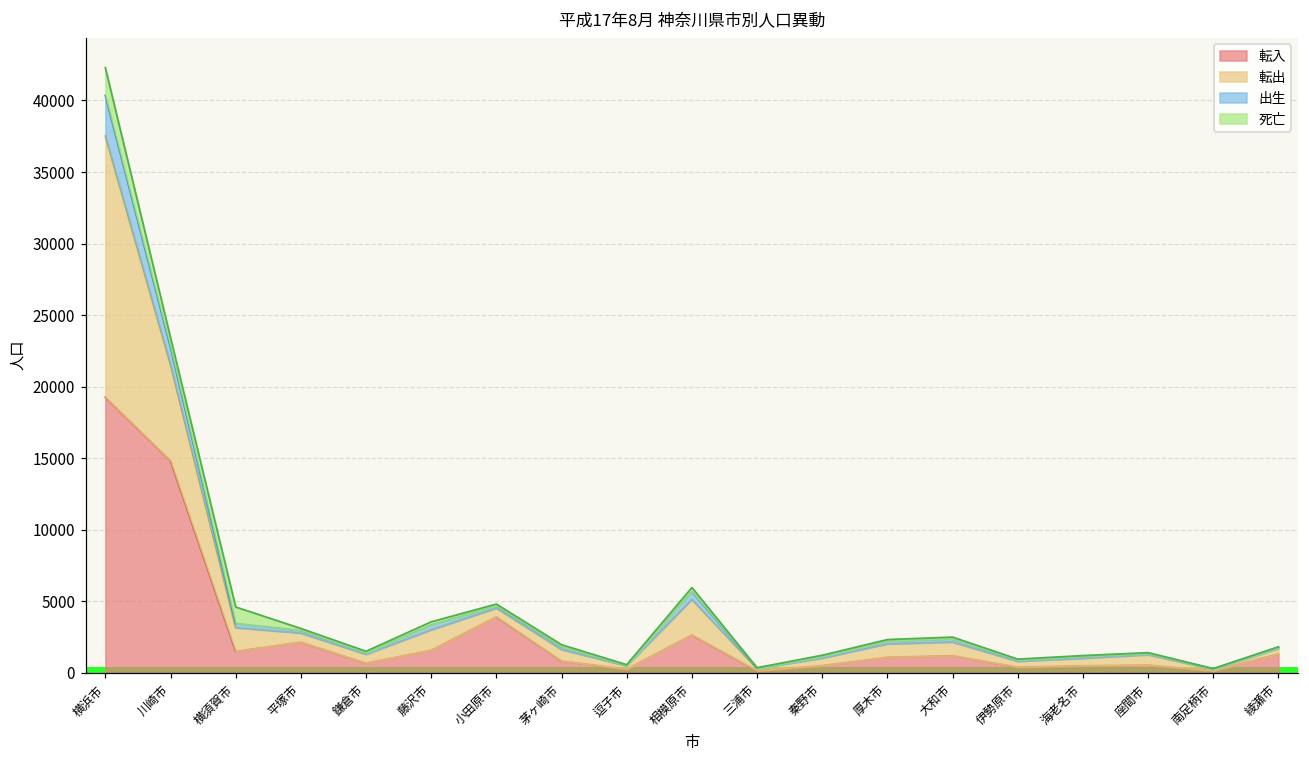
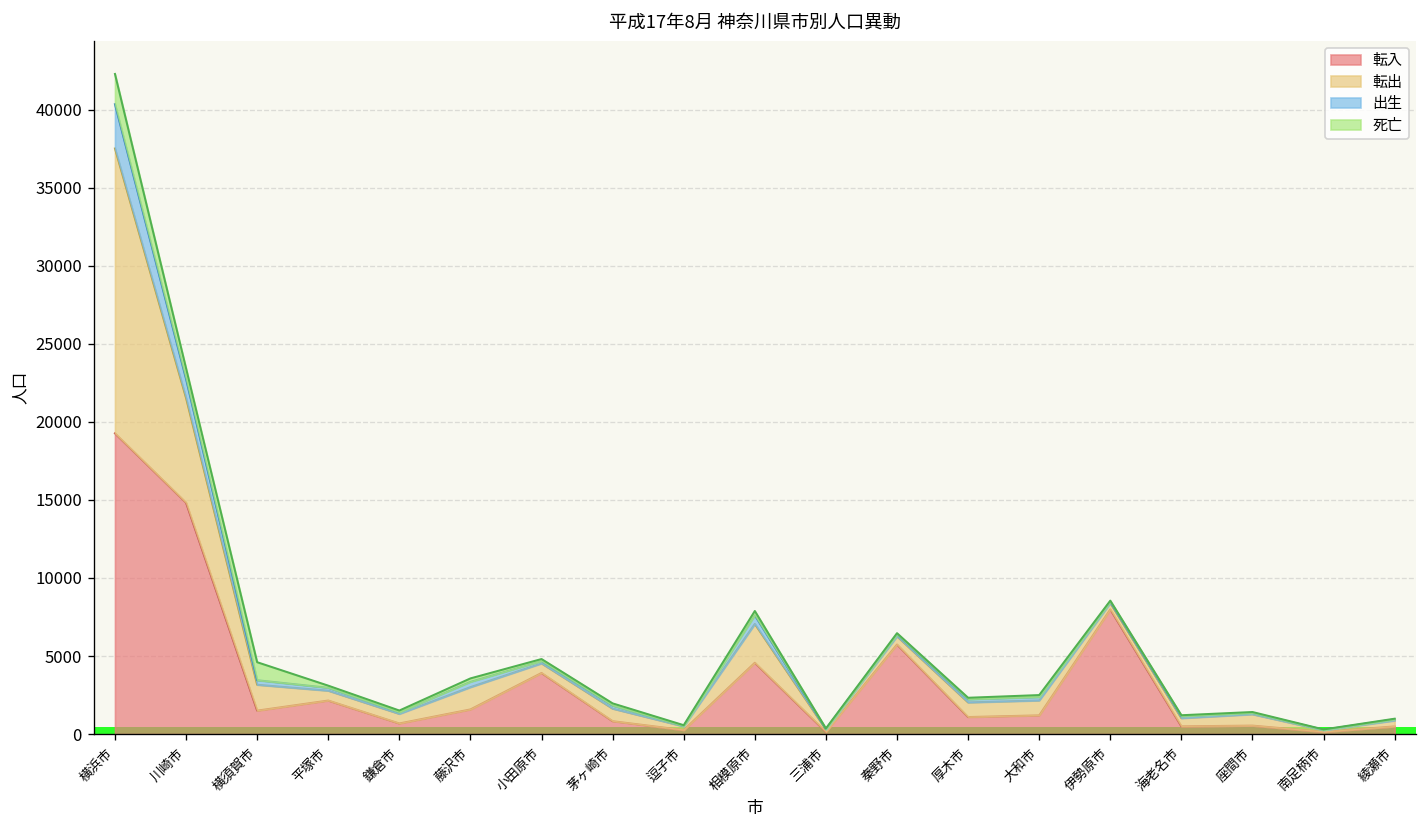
  {
    "転入": {
      "横浜市": 19300,
      "川崎市": 14800,
      "横須賀市": 1500,
      "平塚市": 2200,
      "鎌倉市": 700,
      "藤沢市": 1600,
      "小田原市": 3900,
      "茅ヶ崎市": 800,
      "逗子市": 300,
-     "相模原市": 2700,
-     "秦野市": 500,
+     "相模原市": 4600,
+     "秦野市": 5700,
      "厚木市": 1100,
      "大和市": 1200,
-     "伊勢原市": 400,
+     "伊勢原市": 8000,
      "海老名市": 500,
      "座間市": 500,
-     "綾瀬市": 1300
+     "綾瀬市": 500
    },
    "転出": {
      "横浜市": 18200,
      "川崎市": 6700,
      "横須賀市": 1700,
      "藤沢市": 1400,
      "相模原市": 2500,
      "厚木市": 900,
      "大和市": 1000
    },
    "出生": {
      "横浜市": 2800,
      "川崎市": 1200,
      "横須賀市": 300,
      "藤沢市": 300,
      "相模原市": 600
    },
    "死亡": {
      "横浜市": 1900,
      "川崎市": 700,
      "横須賀市": 1200,
      "藤沢市": 200,
      "相模原市": 300
    }
  }
